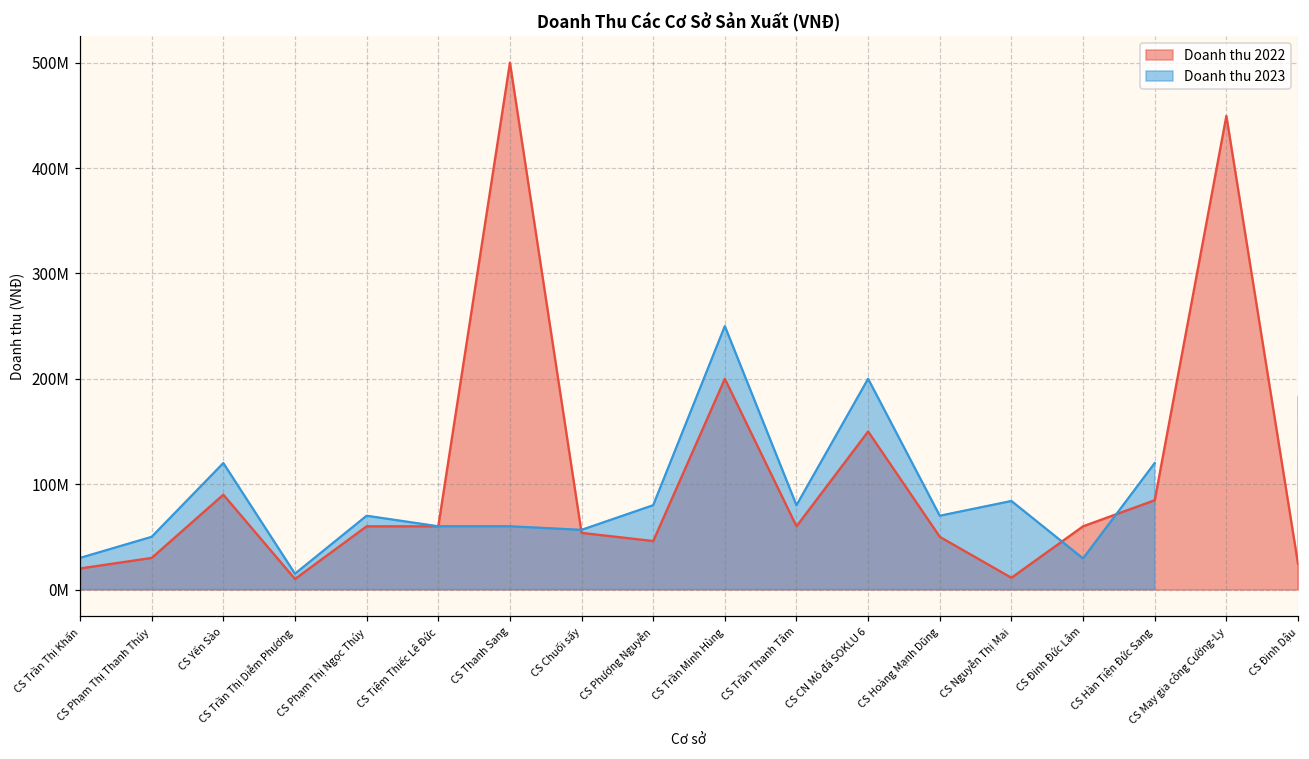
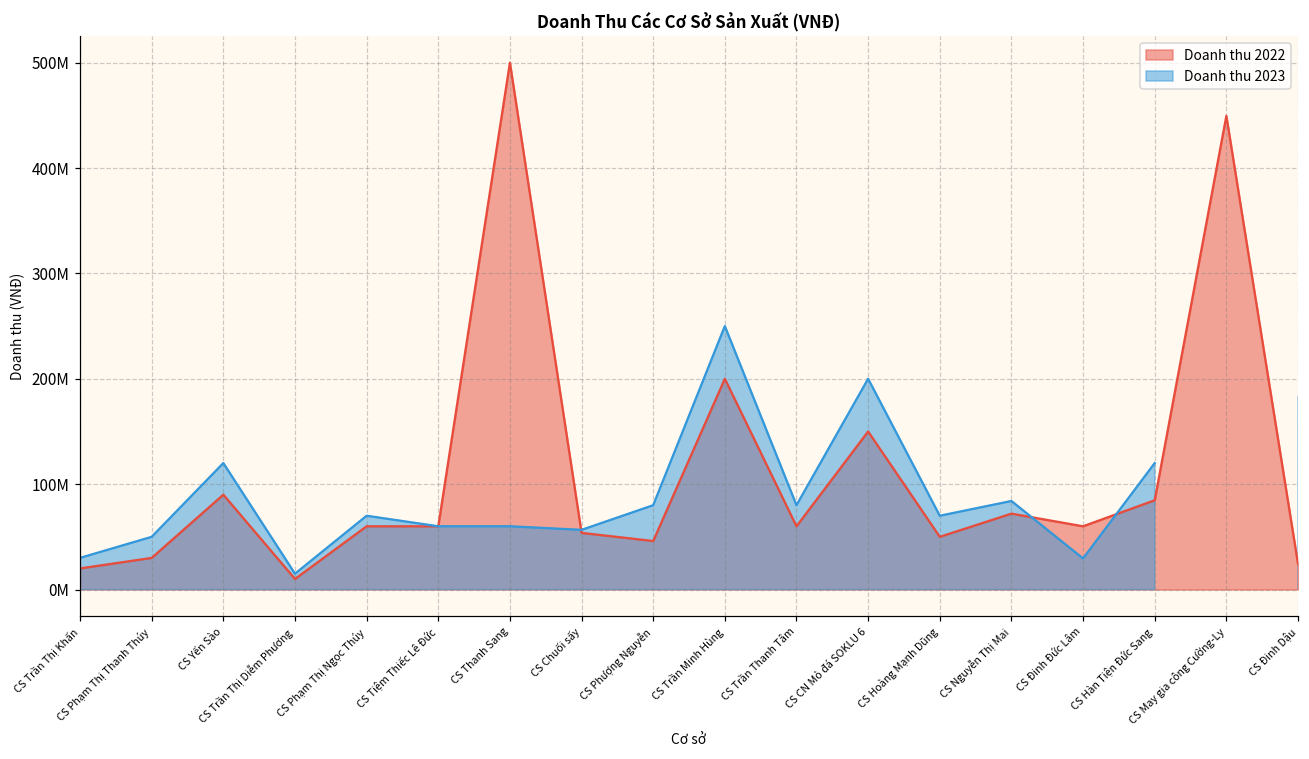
  {
    "Doanh thu 2022": {
      "CS Trần Thị Khấn": 20000000,
      "CS Phạm Thị Thanh Thúy": 30000000,
      "CS Yến Sào": 90000000,
      "CS Trần Thị Diễm Phương": 10000000,
      "CS Phạm Thị Ngọc Thúy": 60000000,
      "CS Thanh Sang": 500000000,
      "CS Chuối sấy": 50000000,
      "CS Phượng Nguyễn": 50000000,
      "CS Trần Minh Hùng": 200000000,
      "CS Trần Thanh Tâm": 60000000,
      "CS CN Mỏ đá SOKLU 6": 150000000,
      "CS Hoàng Mạnh Dũng": 50000000,
-     "CS Nguyễn Thị Mai": 10000000,
+     "CS Nguyễn Thị Mai": 70000000,
      "CS Đinh Đức Lâm": 60000000,
      "CS Hàn Tiện Đức Sang": 80000000,
      "CS May gia công Cường-Ly": 450000000,
      "CS Đinh Dậu": 20000000
    }
  }
